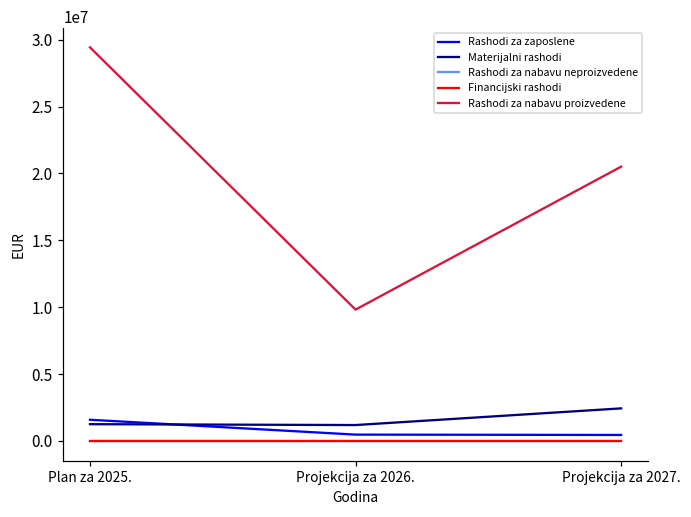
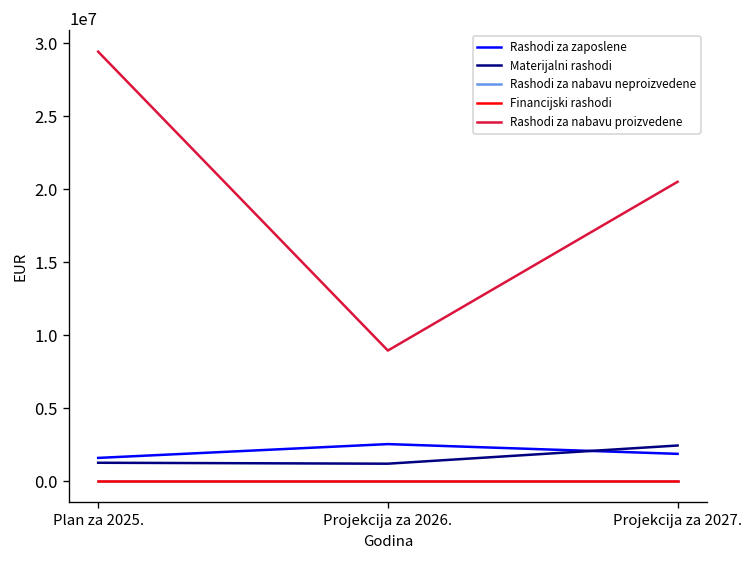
  {
    "Rashodi za zaposlene": {
      "Plan za 2025.": 1600000,
-     "Projekcija za 2026.": 500000,
-     "Projekcija za 2027.": 400000
+     "Projekcija za 2026.": 2500000,
+     "Projekcija za 2027.": 1900000
    },
    "Materijalni rashodi": {
      "Plan za 2025.": 1300000,
      "Projekcija za 2026.": 1200000,
      "Projekcija za 2027.": 2400000
    },
    "Financijski rashodi": {
      "Plan za 2025.": 0,
      "Projekcija za 2026.": 0,
      "Projekcija za 2027.": 0
    },
    "Rashodi za nabavu proizvedene": {
      "Plan za 2025.": 29400000,
-     "Projekcija za 2026.": 9800000,
+     "Projekcija za 2026.": 8900000,
      "Projekcija za 2027.": 20500000
    }
  }
